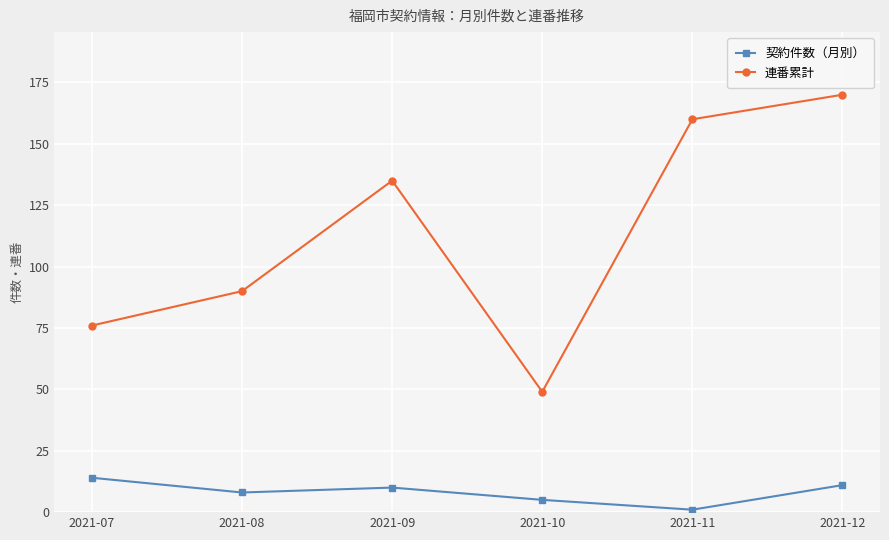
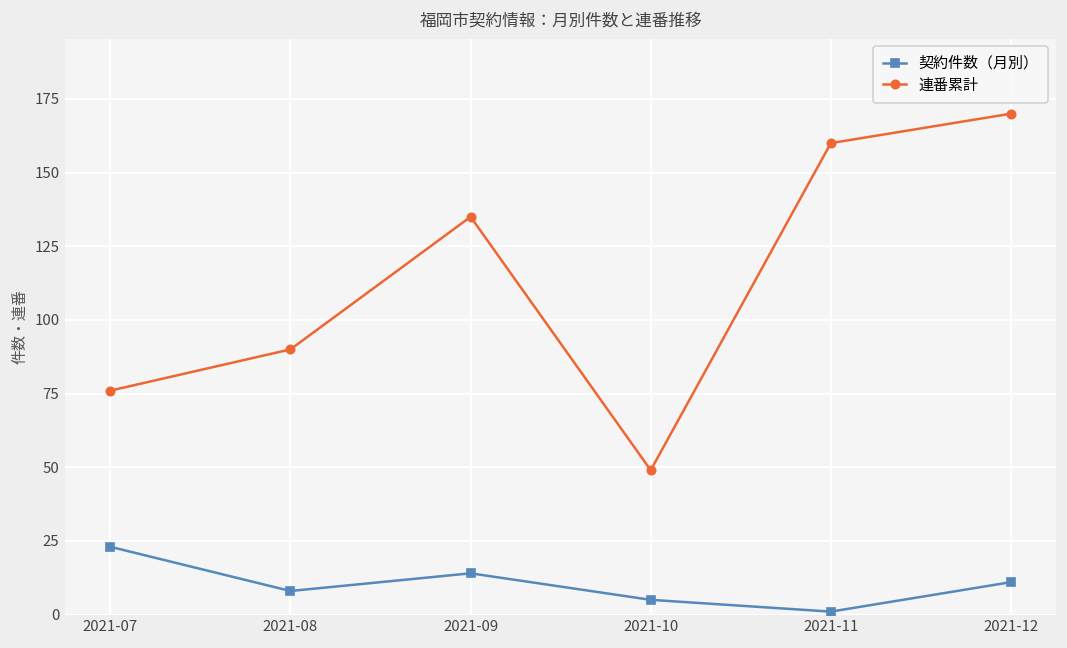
  {
    "契約件数（月別）": {
-     "2021-07": 14,
+     "2021-07": 23,
      "2021-08": 8,
-     "2021-09": 10,
+     "2021-09": 14,
      "2021-10": 5,
      "2021-11": 1,
      "2021-12": 11
    },
    "連番累計": {
      "2021-07": 76,
      "2021-08": 90,
      "2021-09": 135,
      "2021-10": 49,
      "2021-11": 160,
      "2021-12": 170
    }
  }
